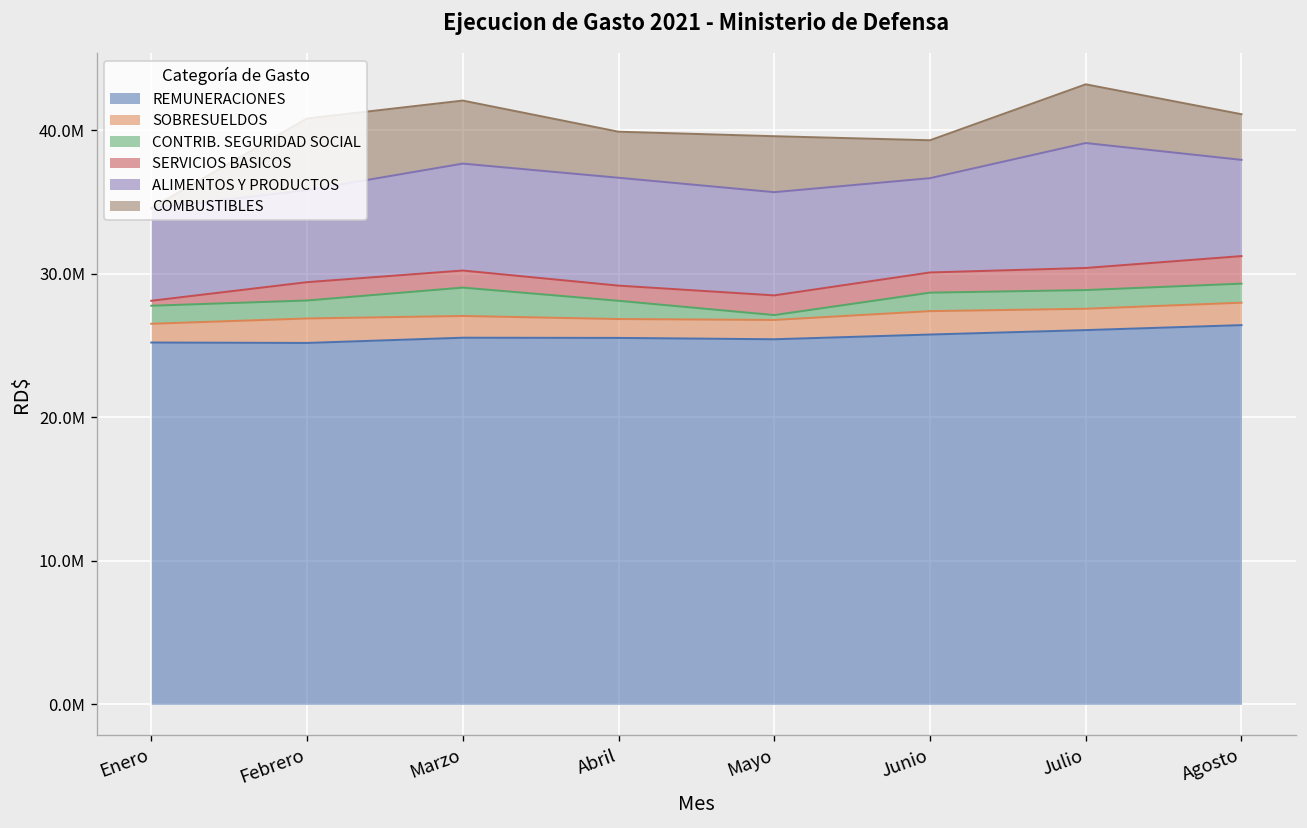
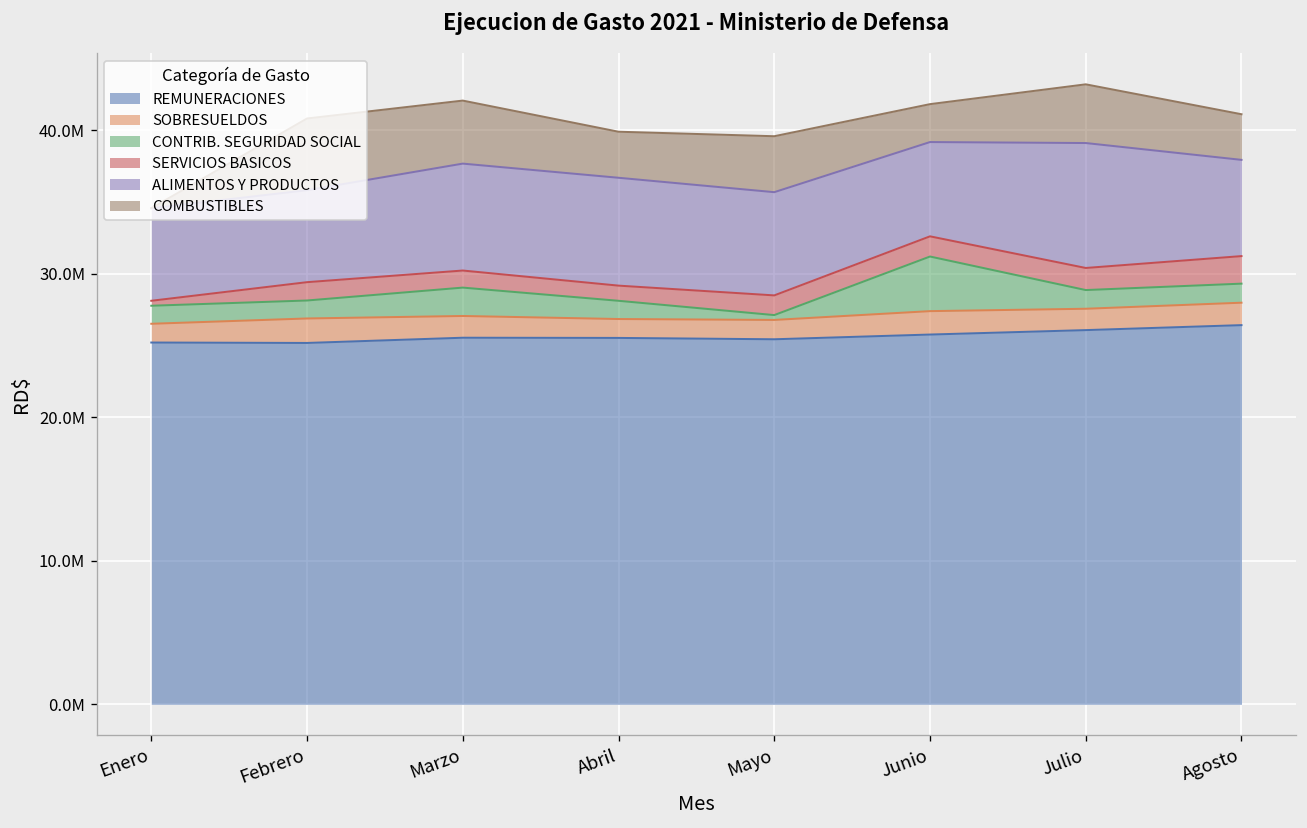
  {
    "CONTRIB. SEGURIDAD SOCIAL": {
      "Enero": 1300000,
      "Febrero": 1300000,
      "Marzo": 2000000,
      "Abril": 1300000,
      "Mayo": 300000,
-     "Junio": 1300000,
+     "Junio": 3800000,
      "Julio": 1300000,
      "Agosto": 1300000
    }
  }
